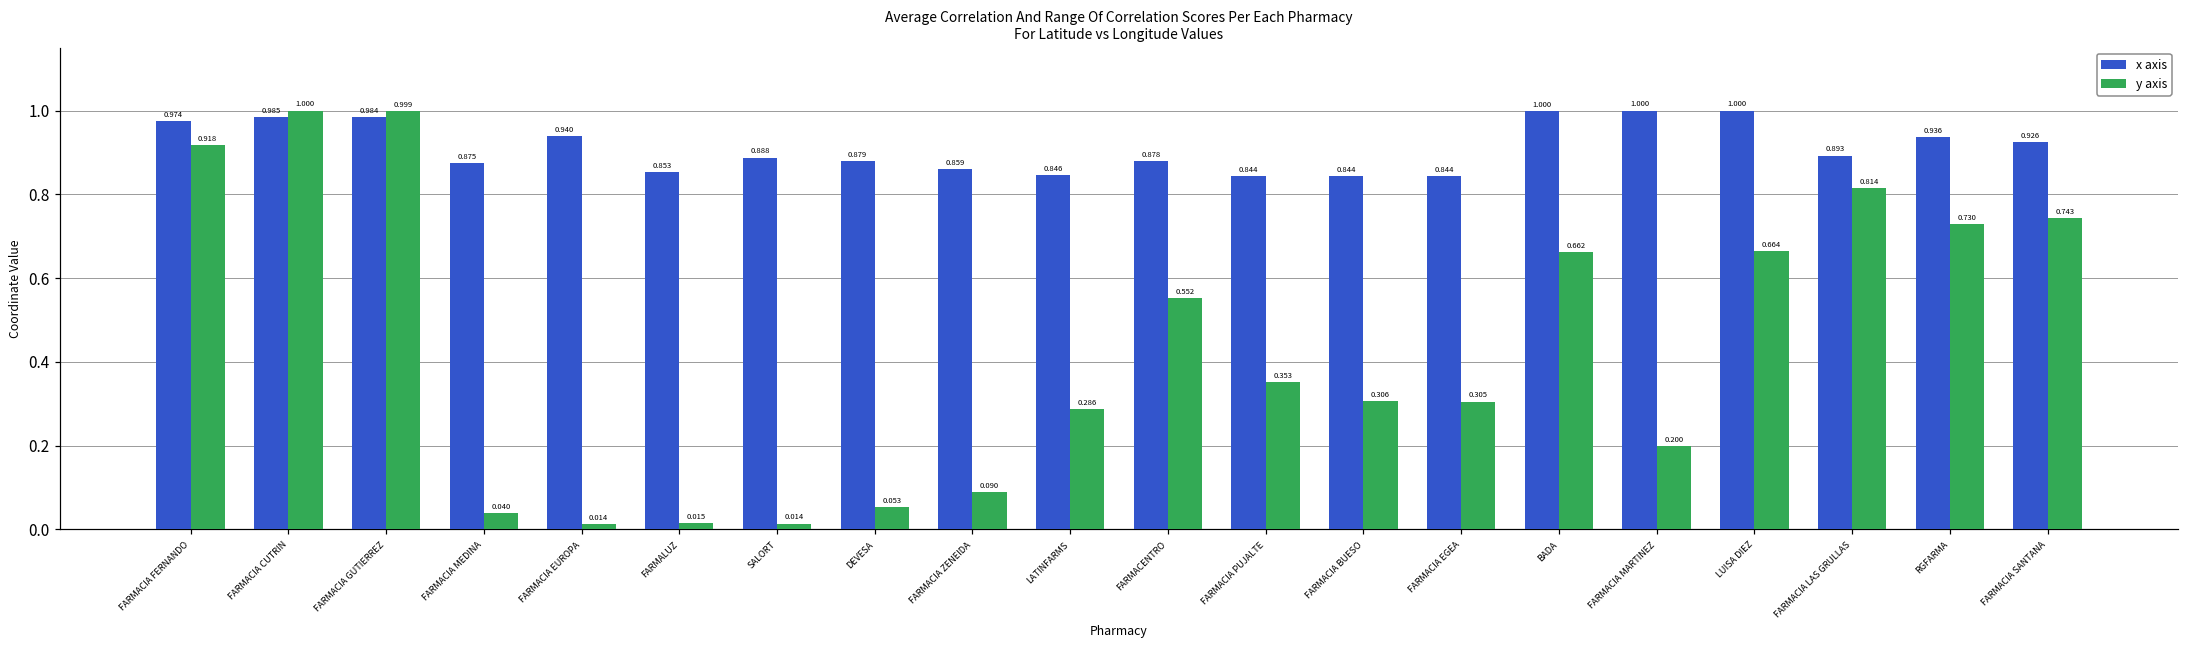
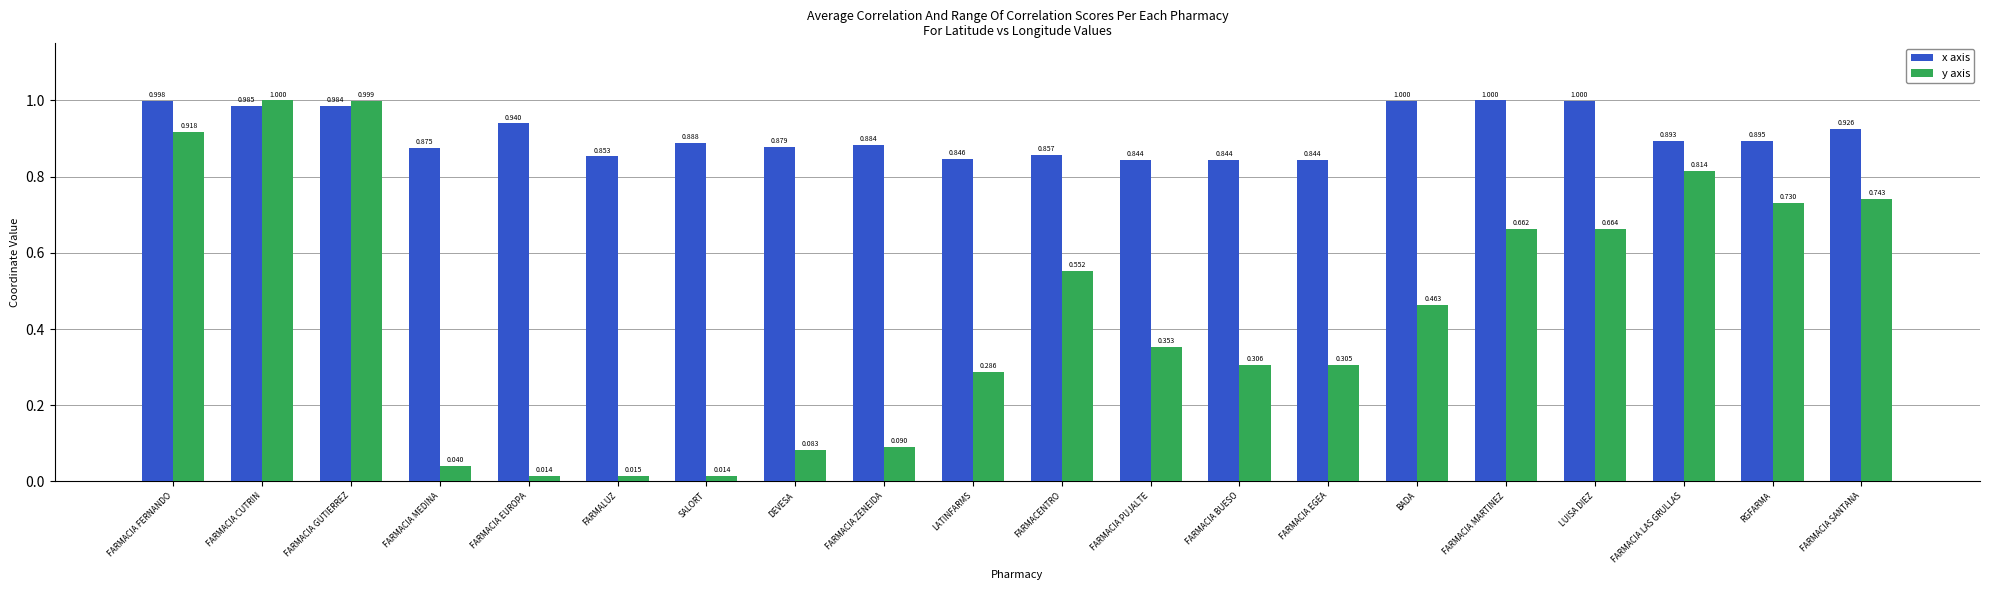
  {
    "x axis": {
-     "FARMACIA FERNANDO": 0.974,
+     "FARMACIA FERNANDO": 0.998,
      "FARMACIA CUTRIN": 0.985,
      "FARMACIA GUTIERREZ": 0.984,
      "FARMACIA MEDINA": 0.875,
      "FARMACIA EUROPA": 0.940,
      "FARMALUZ": 0.853,
      "SALORT": 0.888,
      "DEVESA": 0.879,
-     "FARMACIA ZENEIDA": 0.859,
+     "FARMACIA ZENEIDA": 0.884,
      "LATINFARMS": 0.846,
-     "FARMACENTRO": 0.878,
+     "FARMACENTRO": 0.857,
      "FARMACIA PUJALTE": 0.844,
      "FARMACIA BUESO": 0.844,
      "FARMACIA EGEA": 0.844,
      "BADA": 1.000,
      "FARMACIA MARTINEZ": 1.000,
      "LUISA DIEZ": 1.000,
      "FARMACIA LAS GRULLAS": 0.893,
-     "RGFARMA": 0.936,
+     "RGFARMA": 0.895,
      "FARMACIA SANTANA": 0.926
    },
    "y axis": {
      "FARMACIA FERNANDO": 0.918,
      "FARMACIA CUTRIN": 1.000,
      "FARMACIA GUTIERREZ": 0.999,
      "FARMACIA MEDINA": 0.040,
      "FARMACIA EUROPA": 0.014,
      "FARMALUZ": 0.015,
      "SALORT": 0.014,
-     "DEVESA": 0.053,
+     "DEVESA": 0.083,
      "FARMACIA ZENEIDA": 0.090,
      "LATINFARMS": 0.286,
      "FARMACENTRO": 0.552,
      "FARMACIA PUJALTE": 0.353,
      "FARMACIA BUESO": 0.306,
      "FARMACIA EGEA": 0.305,
-     "BADA": 0.662,
-     "FARMACIA MARTINEZ": 0.200,
+     "BADA": 0.463,
+     "FARMACIA MARTINEZ": 0.662,
      "LUISA DIEZ": 0.664,
      "FARMACIA LAS GRULLAS": 0.814,
      "RGFARMA": 0.730,
      "FARMACIA SANTANA": 0.743
    }
  }
